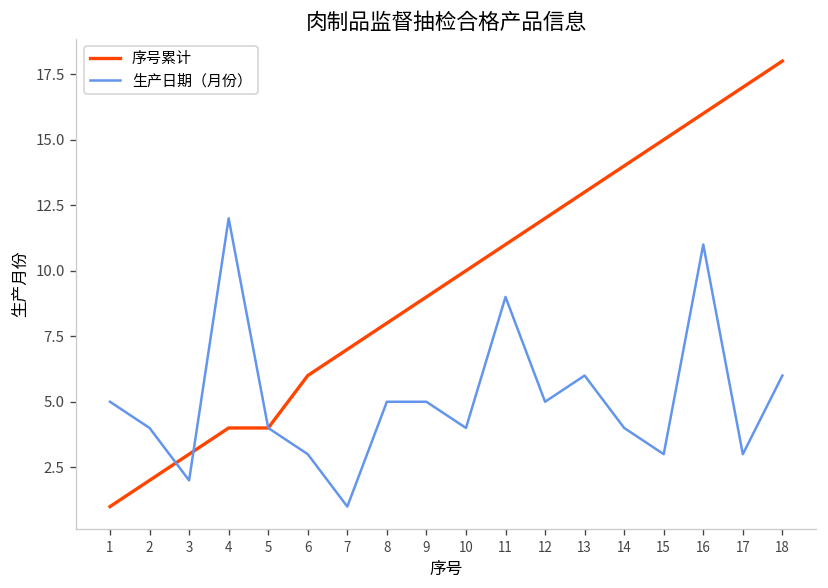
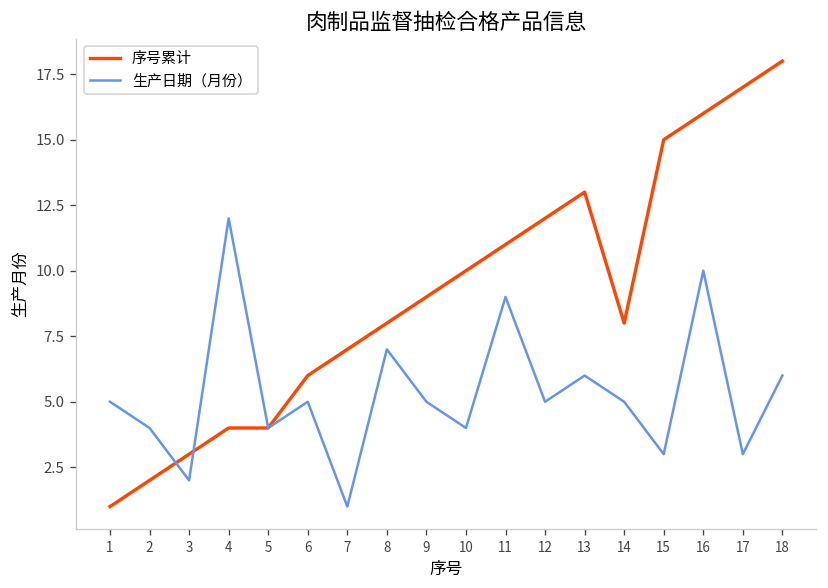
  {
    "序号累计": {
      "1": 1,
      "2": 2,
      "3": 3,
      "4": 4,
      "6": 6,
      "7": 7,
      "8": 8,
      "9": 9,
      "10": 10,
      "11": 11,
      "12": 12,
      "13": 13,
-     "14": 14,
+     "14": 8,
      "15": 15,
      "16": 16,
      "17": 17,
      "18": 18
    },
    "生产日期（月份）": {
      "1": 5,
      "2": 4,
      "3": 2,
      "4": 12,
-     "6": 3,
+     "6": 5,
      "7": 1,
-     "8": 5,
+     "8": 7,
      "9": 5,
      "10": 4,
      "11": 9,
      "12": 5,
      "13": 6,
-     "14": 4,
+     "14": 5,
      "15": 3,
-     "16": 11,
+     "16": 10,
      "17": 3,
      "18": 6
    }
  }
